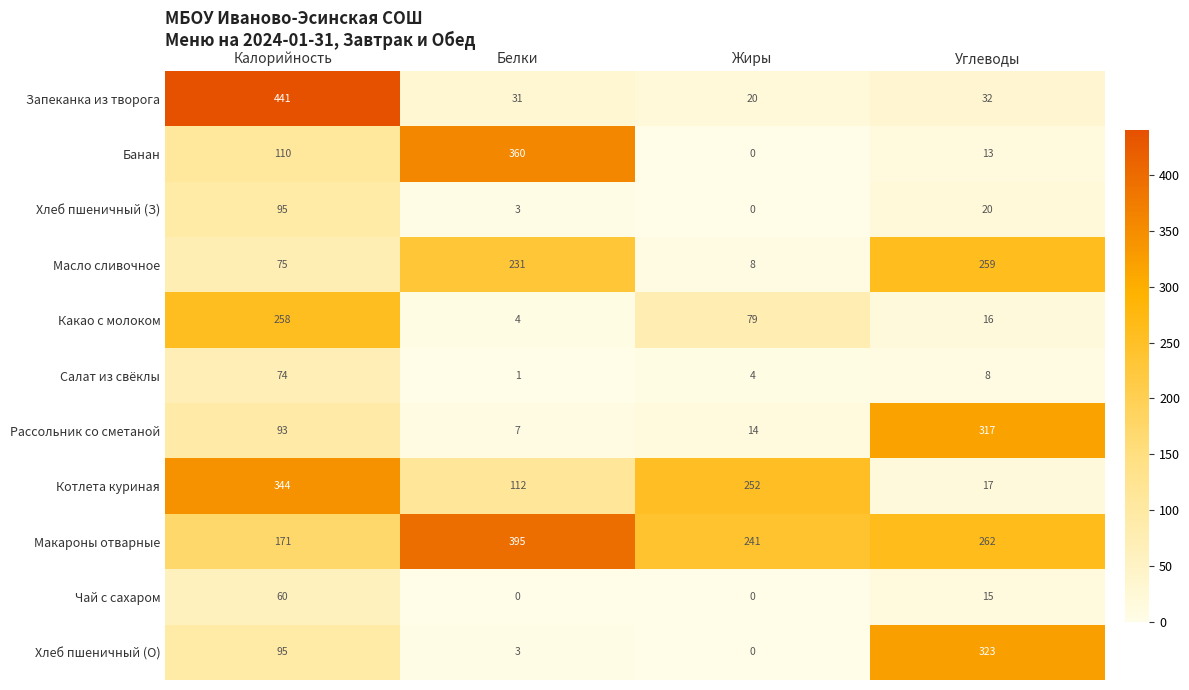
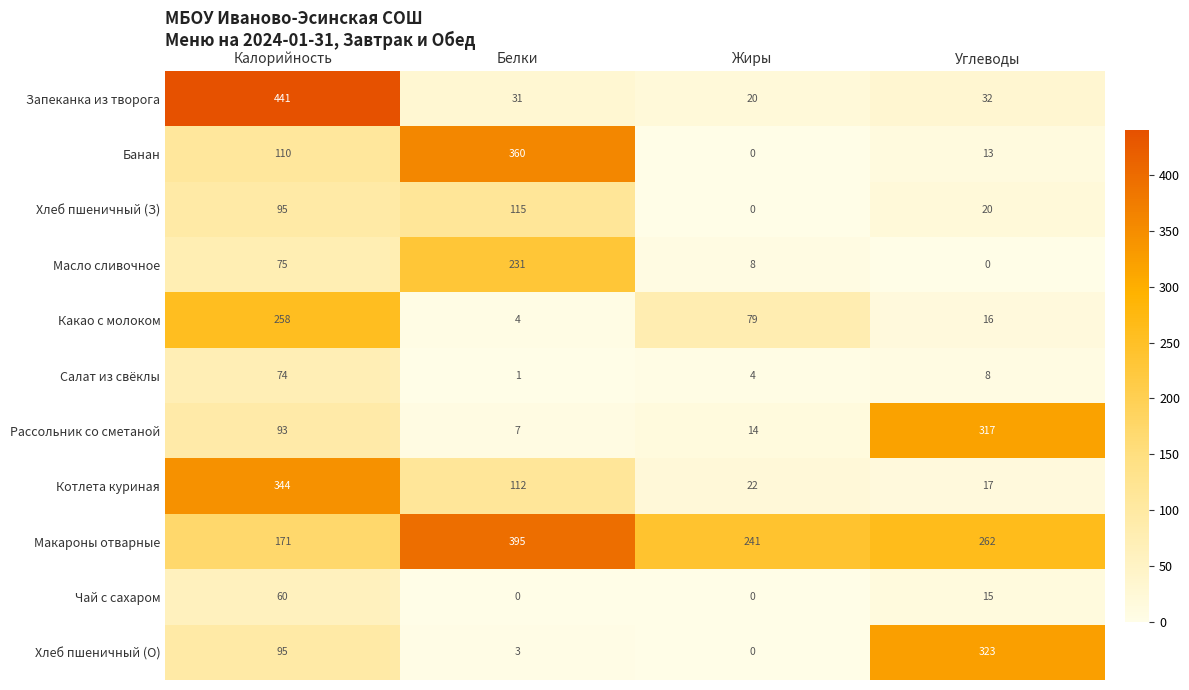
  {
    "Запеканка из творога": {
      "Калорийность": 441,
      "Белки": 31,
      "Жиры": 20,
      "Углеводы": 32
    },
    "Банан": {
      "Калорийность": 110,
      "Белки": 360,
      "Жиры": 0,
      "Углеводы": 13
    },
    "Хлеб пшеничный (З)": {
      "Калорийность": 95,
-     "Белки": 3,
+     "Белки": 115,
      "Жиры": 0,
      "Углеводы": 20
    },
    "Масло сливочное": {
      "Калорийность": 75,
      "Белки": 231,
      "Жиры": 8,
-     "Углеводы": 259
+     "Углеводы": 0
    },
    "Какао с молоком": {
      "Калорийность": 258,
      "Белки": 4,
      "Жиры": 79,
      "Углеводы": 16
    },
    "Салат из свёклы": {
      "Калорийность": 74,
      "Белки": 1,
      "Жиры": 4,
      "Углеводы": 8
    },
    "Рассольник со сметаной": {
      "Калорийность": 93,
      "Белки": 7,
      "Жиры": 14,
      "Углеводы": 317
    },
    "Котлета куриная": {
      "Калорийность": 344,
      "Белки": 112,
-     "Жиры": 252,
+     "Жиры": 22,
      "Углеводы": 17
    },
    "Макароны отварные": {
      "Калорийность": 171,
      "Белки": 395,
      "Жиры": 241,
      "Углеводы": 262
    },
    "Чай с сахаром": {
      "Калорийность": 60,
      "Белки": 0,
      "Жиры": 0,
      "Углеводы": 15
    },
    "Хлеб пшеничный (О)": {
      "Калорийность": 95,
      "Белки": 3,
      "Жиры": 0,
      "Углеводы": 323
    }
  }
